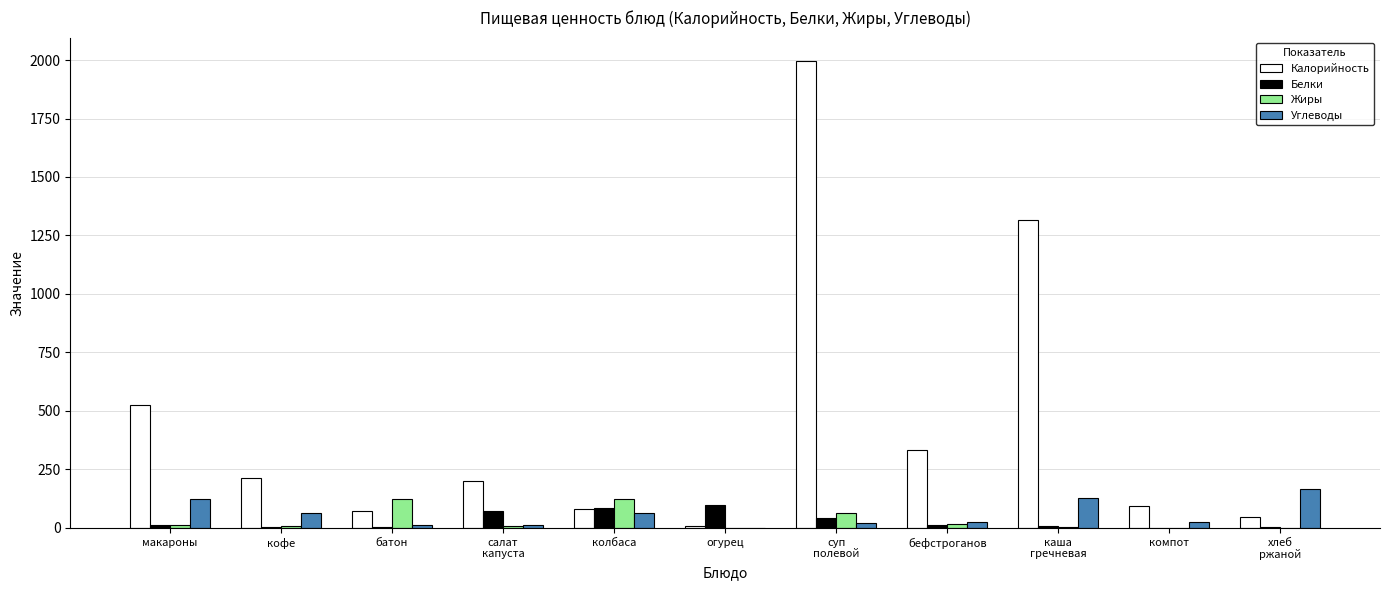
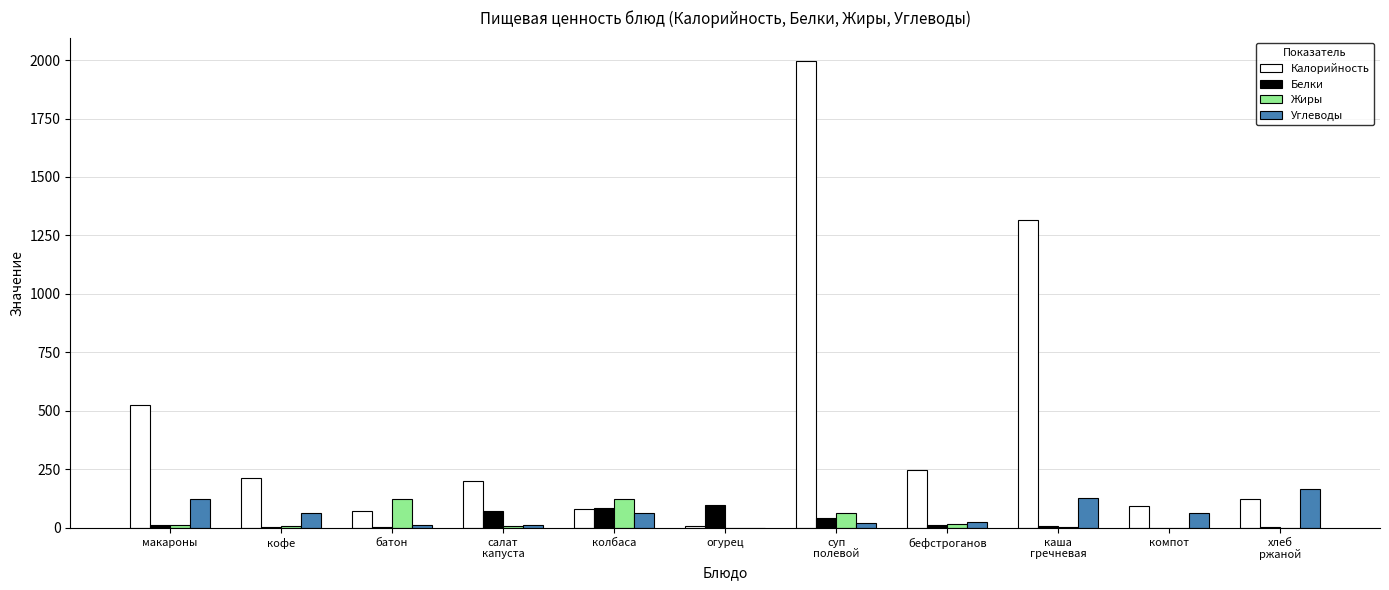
  {
    "Калорийность": {
      "макароны": 530,
      "кофе": 210,
      "батон": 70,
      "салат капуста": 200,
      "колбаса": 80,
      "суп полевой": 2000,
-     "бефстроганов": 330,
+     "бефстроганов": 250,
      "каша гречневая": 1320,
      "компот": 90,
-     "хлеб ржаной": 50
+     "хлеб ржаной": 120
    },
    "Белки": {
      "макароны": 10,
      "салат капуста": 70,
      "колбаса": 90,
      "огурец": 100,
      "суп полевой": 40,
      "бефстроганов": 10
    },
    "Жиры": {
      "макароны": 10,
      "батон": 120,
      "колбаса": 120,
      "суп полевой": 60,
      "бефстроганов": 20,
      "компот": 0
    },
    "Углеводы": {
      "макароны": 120,
      "кофе": 70,
      "батон": 10,
      "салат капуста": 10,
      "колбаса": 60,
      "суп полевой": 20,
      "бефстроганов": 30,
      "каша гречневая": 130,
-     "компот": 20,
+     "компот": 60,
      "хлеб ржаной": 170
    }
  }
